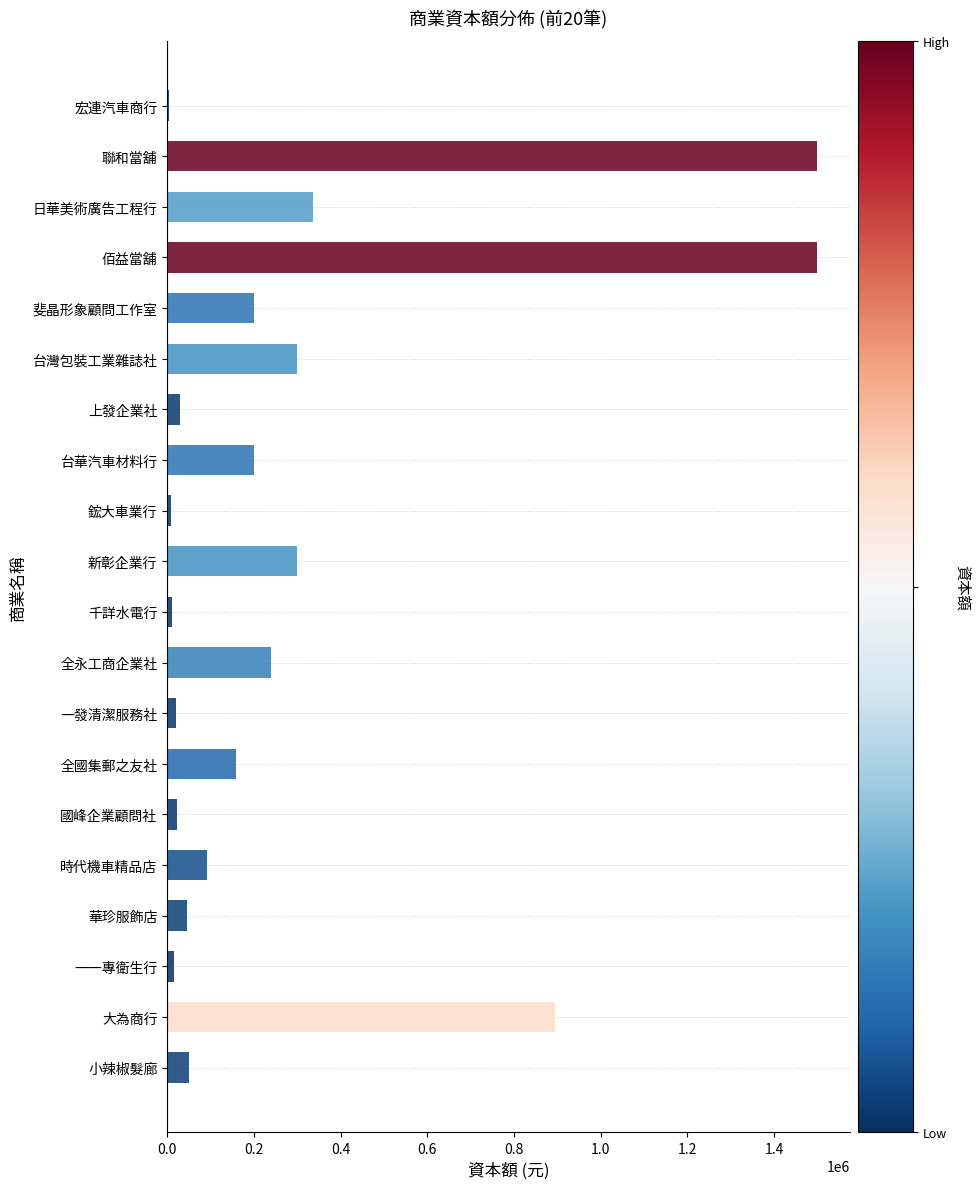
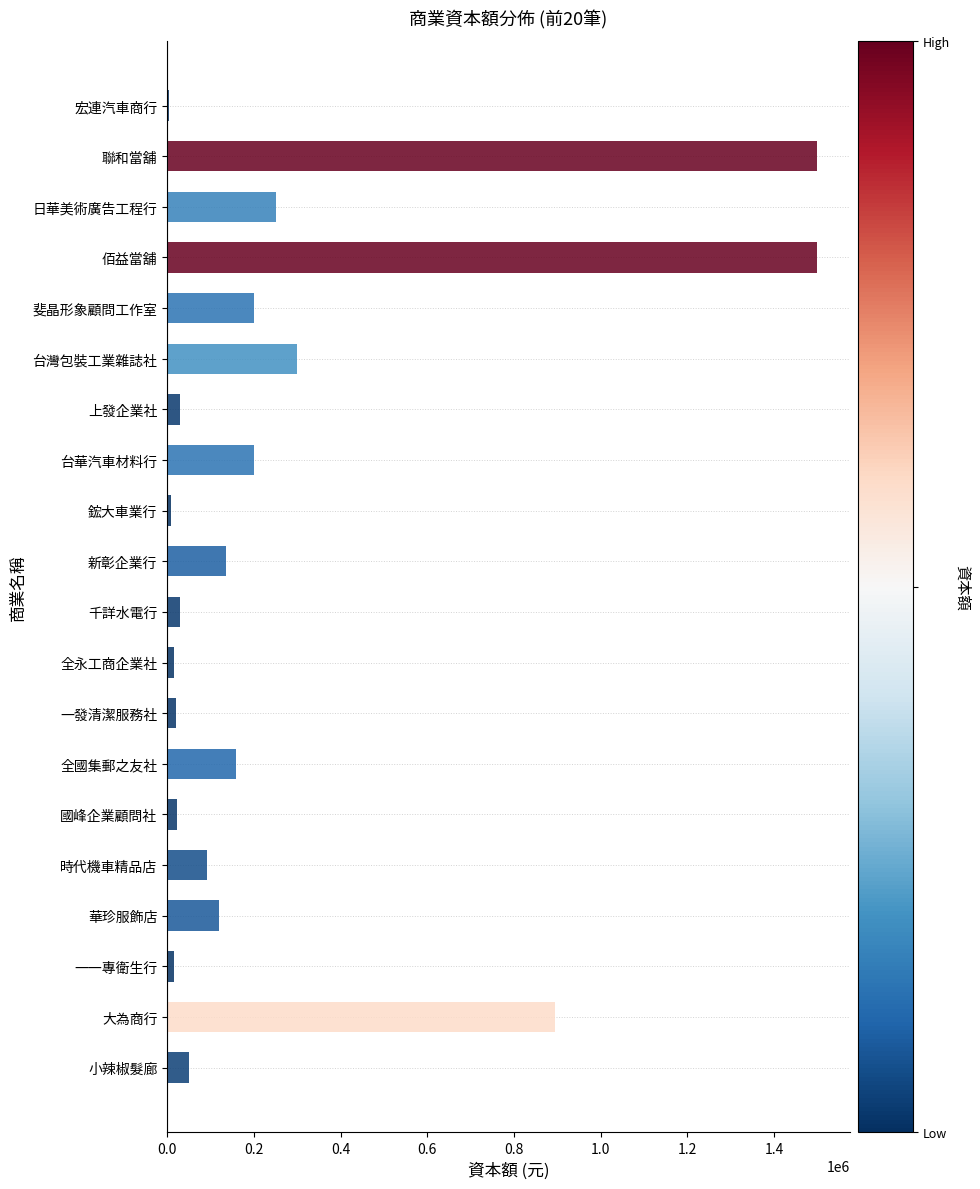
  {
    "聯和當舖": 1500000,
-   "日華美術廣告工程行": 340000,
+   "日華美術廣告工程行": 250000,
    "佰益當舖": 1500000,
    "斐晶形象顧問工作室": 200000,
    "台灣包裝工業雜誌社": 300000,
    "上發企業社": 30000,
    "台華汽車材料行": 200000,
    "鋐大車業行": 10000,
-   "新彰企業行": 300000,
-   "千詳水電行": 10000,
-   "全永工商企業社": 240000,
+   "新彰企業行": 140000,
+   "千詳水電行": 30000,
+   "全永工商企業社": 10000,
    "一發清潔服務社": 20000,
    "全國集郵之友社": 160000,
    "國峰企業顧問社": 20000,
    "時代機車精品店": 90000,
-   "華珍服飾店": 50000,
+   "華珍服飾店": 120000,
    "一一專衛生行": 20000,
    "大為商行": 890000,
    "小辣椒髮廊": 50000
  }
